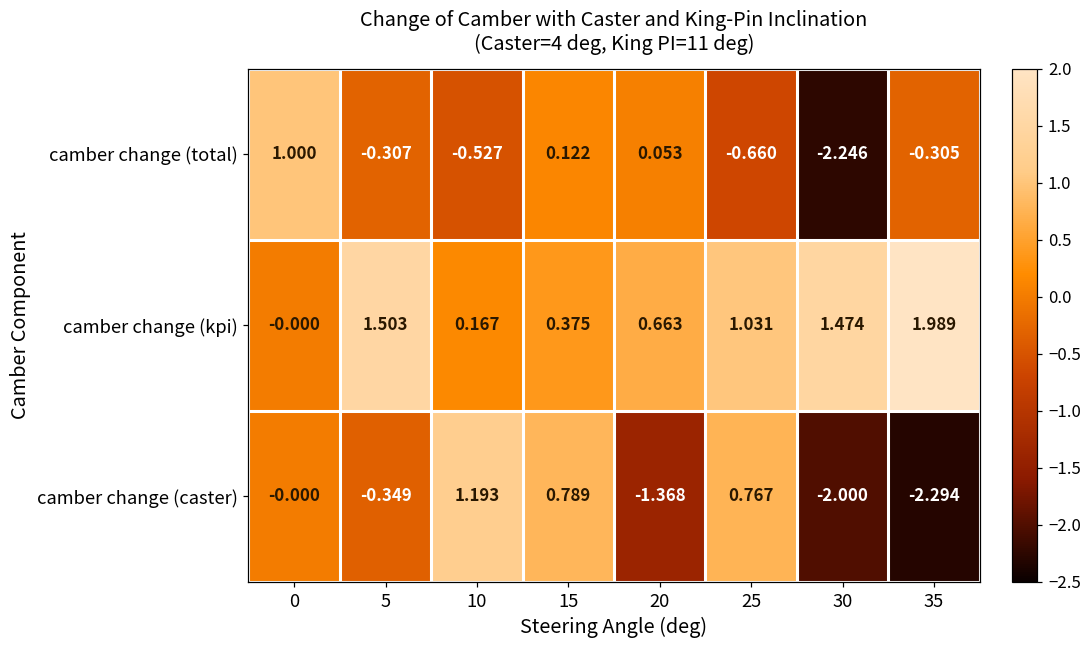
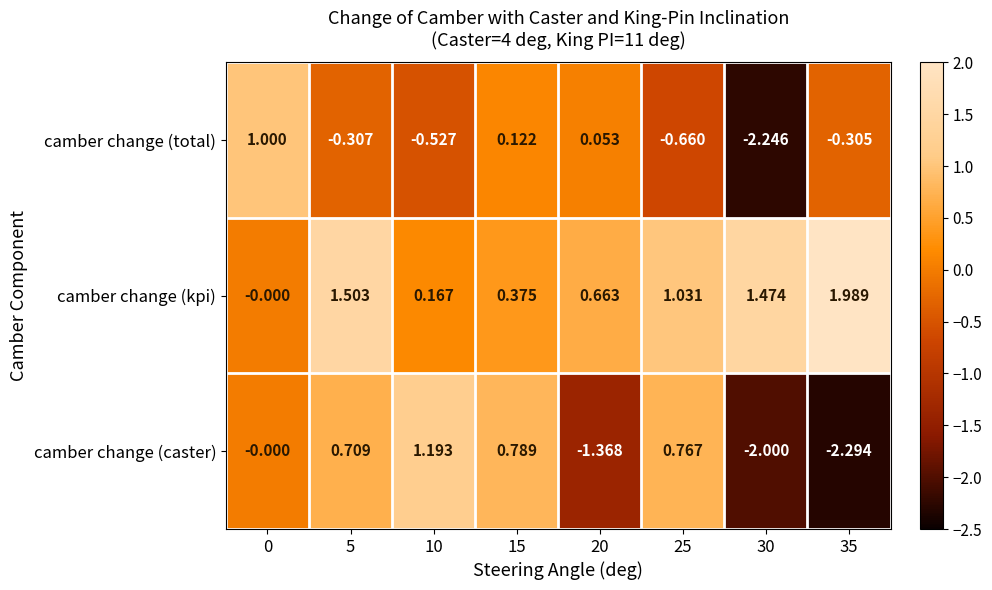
  {
    "camber change (total)": {
      "0": 1.000,
      "5": -0.307,
      "10": -0.527,
      "15": 0.122,
      "20": 0.053,
      "25": -0.660,
      "30": -2.246,
      "35": -0.305
    },
    "camber change (kpi)": {
      "0": -0.000,
      "5": 1.503,
      "10": 0.167,
      "15": 0.375,
      "20": 0.663,
      "25": 1.031,
      "30": 1.474,
      "35": 1.989
    },
    "camber change (caster)": {
      "0": -0.000,
-     "5": -0.349,
+     "5": 0.709,
      "10": 1.193,
      "15": 0.789,
      "20": -1.368,
      "25": 0.767,
      "30": -2.000,
      "35": -2.294
    }
  }
